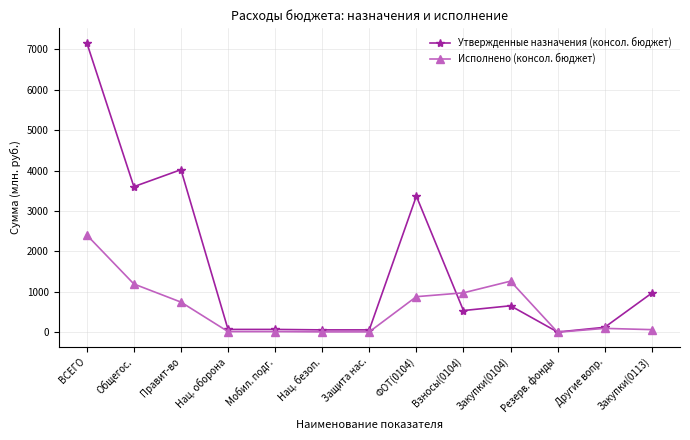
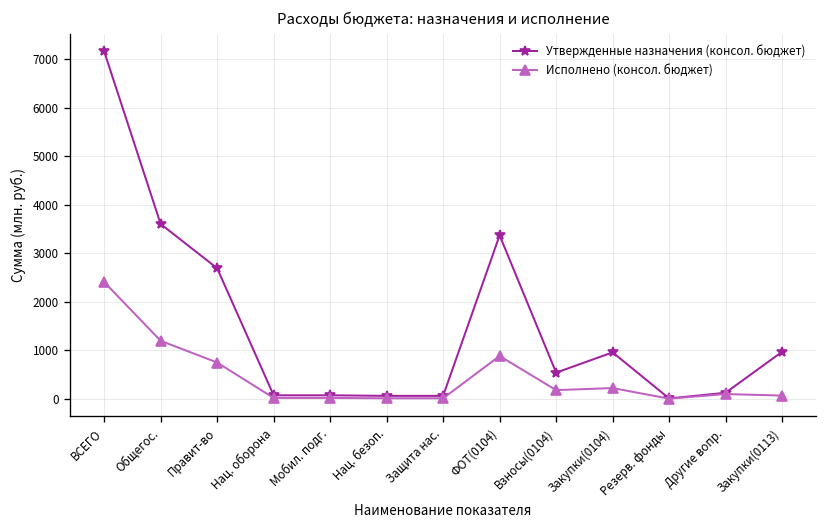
  {
    "Утвержденные назначения (консол. бюджет)": {
      "ВСЕГО": 7200,
      "Общегос.": 3600,
-     "Правит-во": 4000,
+     "Правит-во": 2700,
      "ФОТ(0104)": 3400,
      "Взносы(0104)": 500,
-     "Закупки(0104)": 700,
+     "Закупки(0104)": 1000,
      "Закупки(0113)": 1000
    },
    "Исполнено (консол. бюджет)": {
      "ВСЕГО": 2400,
      "Общегос.": 1200,
      "Правит-во": 700,
      "ФОТ(0104)": 900,
-     "Взносы(0104)": 1000,
-     "Закупки(0104)": 1300,
+     "Взносы(0104)": 200,
+     "Закупки(0104)": 200,
      "Закупки(0113)": 100
    }
  }
